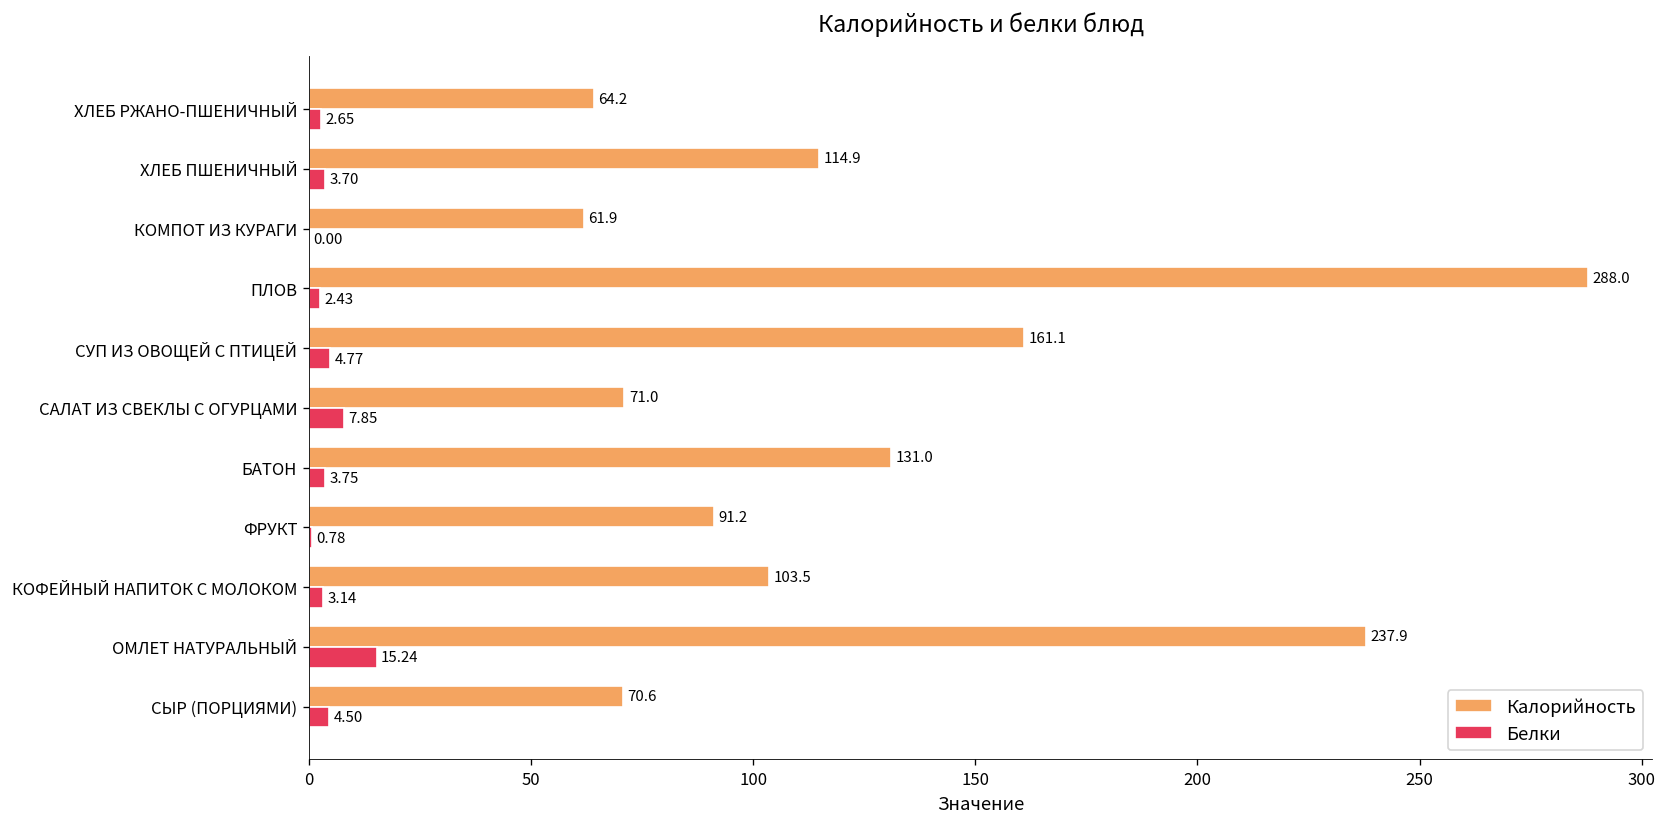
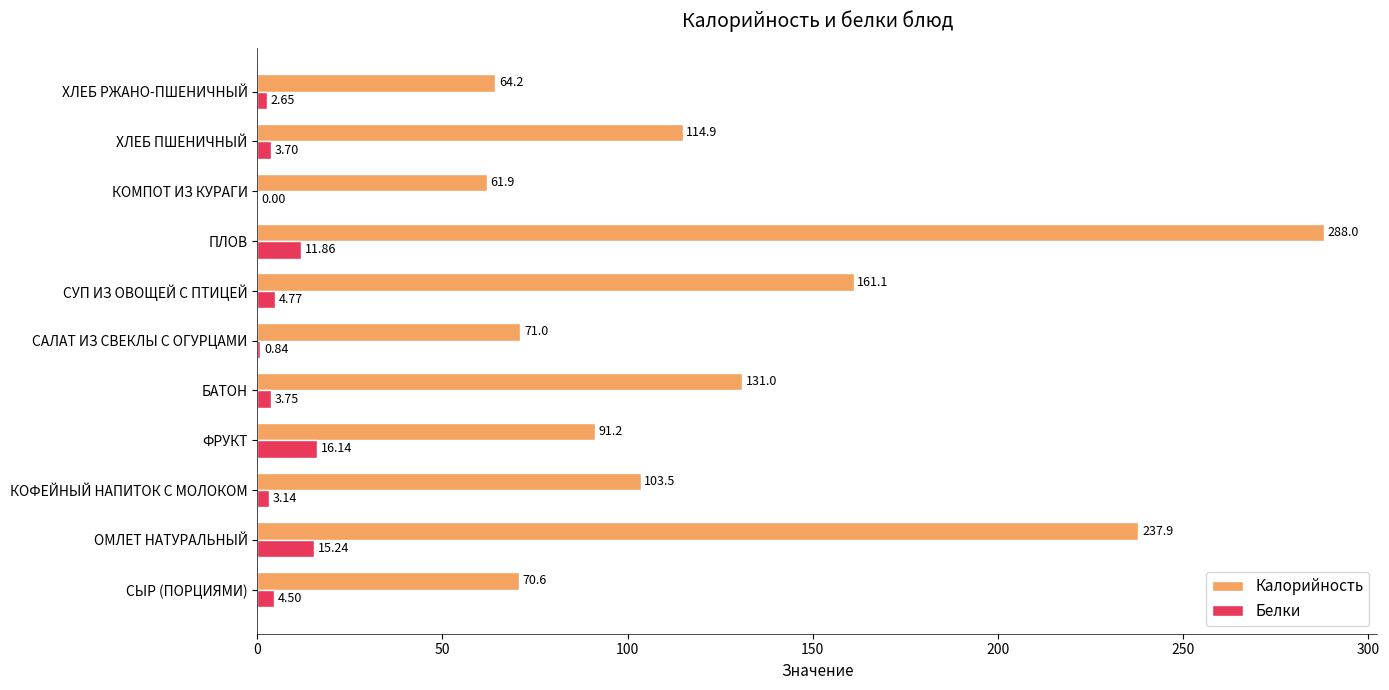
  {
    "Калорийность": {
      "ХЛЕБ РЖАНО-ПШЕНИЧНЫЙ": 64.2,
      "ХЛЕБ ПШЕНИЧНЫЙ": 114.9,
      "КОМПОТ ИЗ КУРАГИ": 61.9,
      "ПЛОВ": 288.0,
      "СУП ИЗ ОВОЩЕЙ С ПТИЦЕЙ": 161.1,
      "САЛАТ ИЗ СВЕКЛЫ С ОГУРЦАМИ": 71.0,
      "БАТОН": 131.0,
      "ФРУКТ": 91.2,
      "КОФЕЙНЫЙ НАПИТОК С МОЛОКОМ": 103.5,
      "ОМЛЕТ НАТУРАЛЬНЫЙ": 237.9,
      "СЫР (ПОРЦИЯМИ)": 70.6
    },
    "Белки": {
      "ХЛЕБ РЖАНО-ПШЕНИЧНЫЙ": 2.65,
      "ХЛЕБ ПШЕНИЧНЫЙ": 3.70,
      "КОМПОТ ИЗ КУРАГИ": 0.00,
-     "ПЛОВ": 2.43,
+     "ПЛОВ": 11.86,
      "СУП ИЗ ОВОЩЕЙ С ПТИЦЕЙ": 4.77,
-     "САЛАТ ИЗ СВЕКЛЫ С ОГУРЦАМИ": 7.85,
+     "САЛАТ ИЗ СВЕКЛЫ С ОГУРЦАМИ": 0.84,
      "БАТОН": 3.75,
-     "ФРУКТ": 0.78,
+     "ФРУКТ": 16.14,
      "КОФЕЙНЫЙ НАПИТОК С МОЛОКОМ": 3.14,
      "ОМЛЕТ НАТУРАЛЬНЫЙ": 15.24,
      "СЫР (ПОРЦИЯМИ)": 4.50
    }
  }
